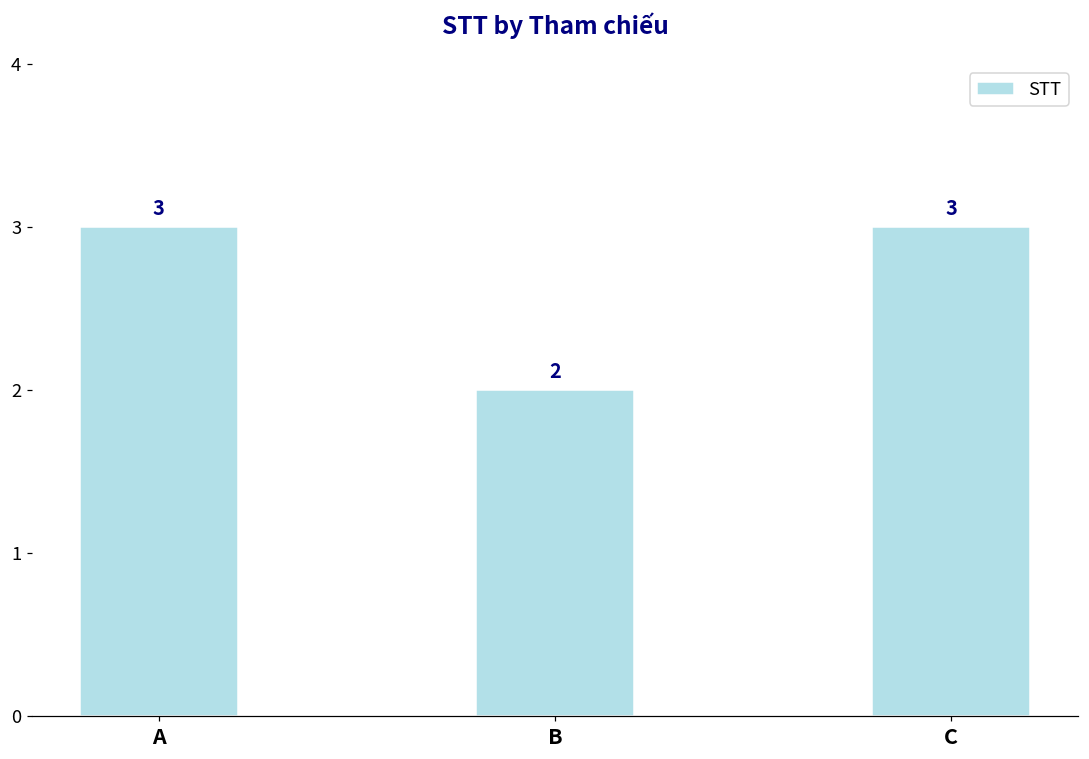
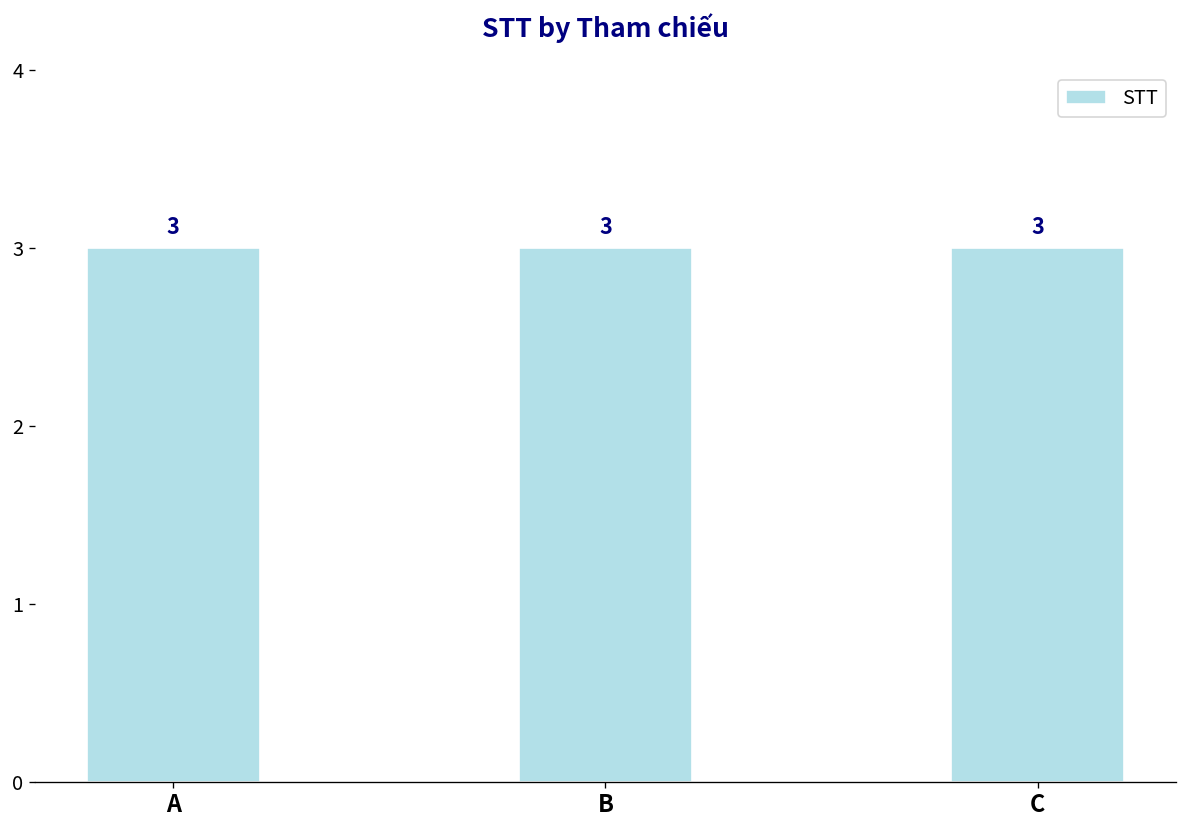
  {
    "A": 3,
-   "B": 2,
+   "B": 3,
    "C": 3
  }
